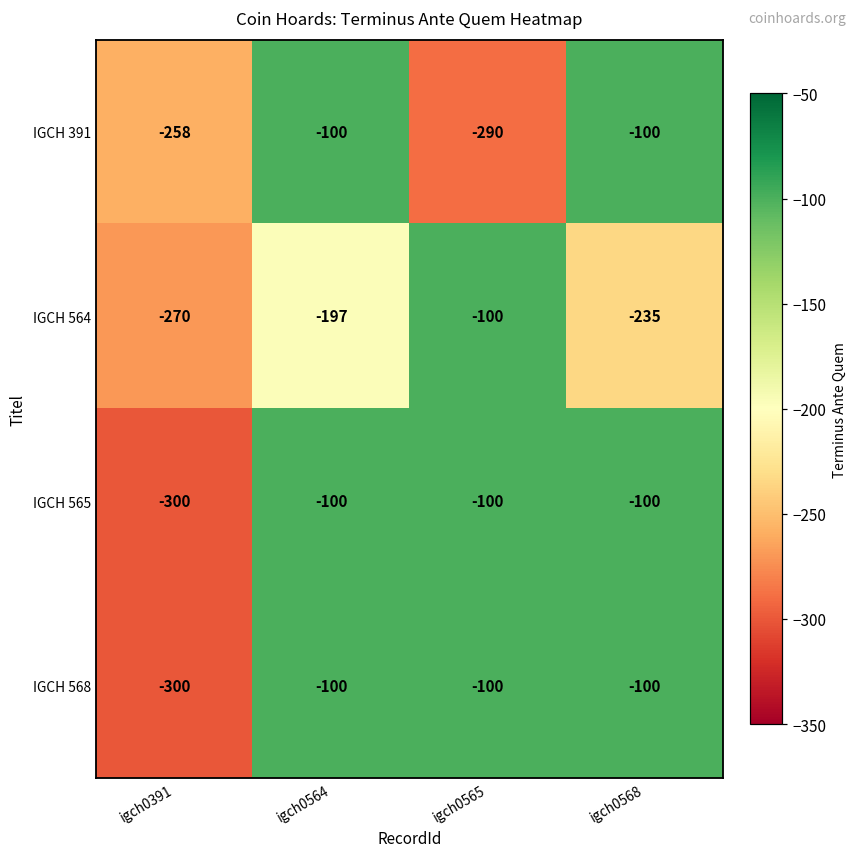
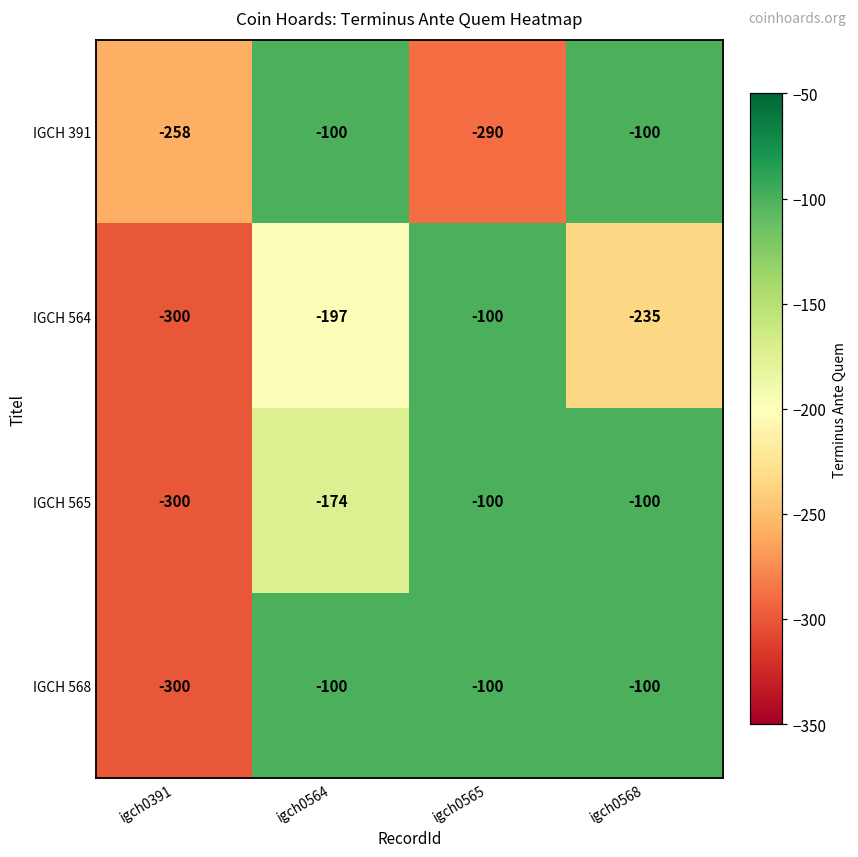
  {
    "IGCH 391": {
      "igch0391": -258,
      "igch0564": -100,
      "igch0565": -290,
      "igch0568": -100
    },
    "IGCH 564": {
-     "igch0391": -270,
+     "igch0391": -300,
      "igch0564": -197,
      "igch0565": -100,
      "igch0568": -235
    },
    "IGCH 565": {
      "igch0391": -300,
-     "igch0564": -100,
+     "igch0564": -174,
      "igch0565": -100,
      "igch0568": -100
    },
    "IGCH 568": {
      "igch0391": -300,
      "igch0564": -100,
      "igch0565": -100,
      "igch0568": -100
    }
  }
